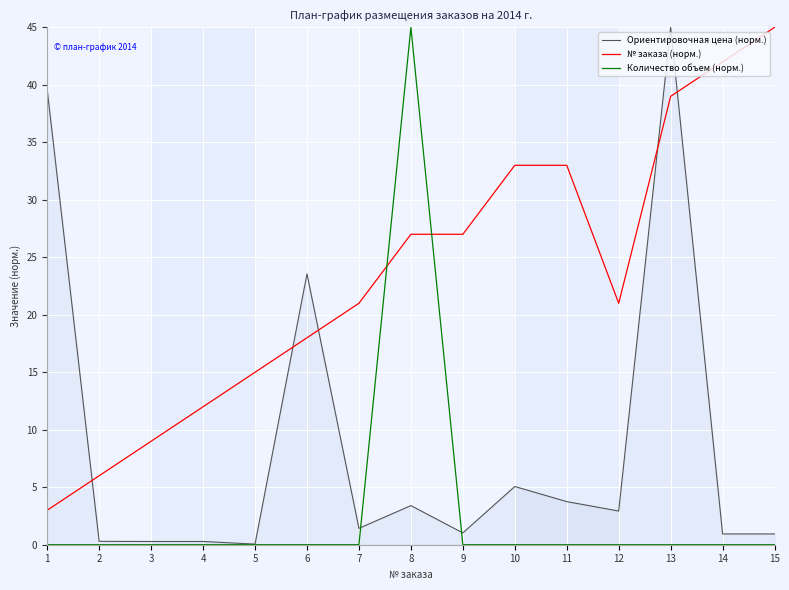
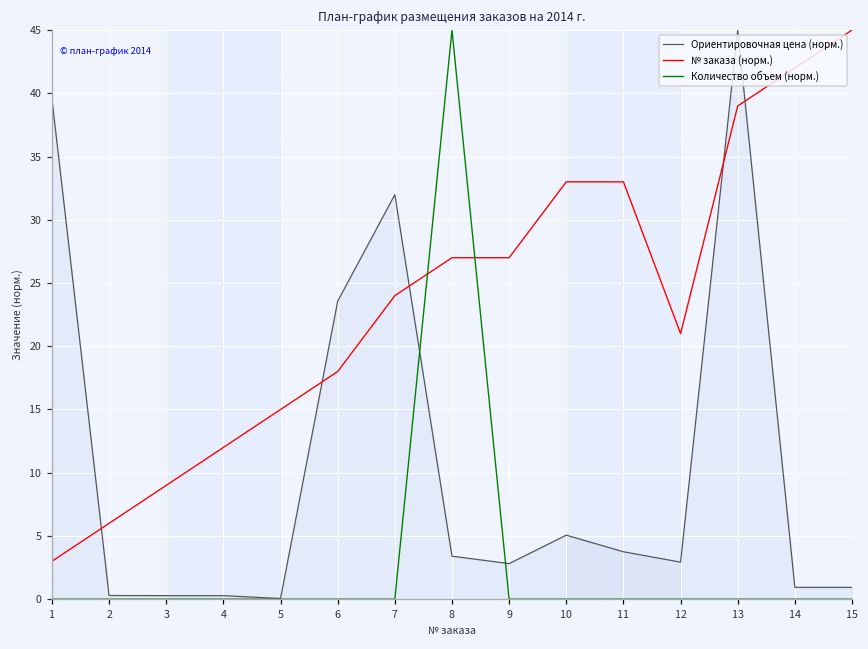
  {
    "Ориентировочная цена (норм.)": {
      "1": 39.6,
      "2": 0.3,
      "3": 0.3,
      "4": 0.3,
      "6": 23.6,
-     "7": 1.4,
+     "7": 32.0,
      "8": 3.4,
-     "9": 1.0,
+     "9": 2.8,
      "10": 5.1,
      "11": 3.8,
      "12": 2.9,
      "13": 45.0,
      "14": 0.9,
      "15": 0.9
    },
    "№ заказа (норм.)": {
      "1": 3.0,
      "2": 6.0,
      "3": 9.0,
      "4": 12.0,
      "5": 15.0,
      "6": 18.0,
-     "7": 21.0,
+     "7": 24.0,
      "8": 27.0,
      "9": 27.0,
      "10": 33.0,
      "11": 33.0,
      "12": 21.0,
      "13": 39.0,
      "15": 45.0
    },
    "Количество объем (норм.)": {
      "1": 0.0,
      "2": 0.0,
      "3": 0.0,
      "4": 0.0,
      "6": 0.0,
      "7": 0.0,
      "8": 45.0,
      "9": 0.0,
      "10": 0.0,
      "11": 0.0,
      "12": 0.0,
      "13": 0.0,
      "14": 0.0,
      "15": 0.0
    }
  }
